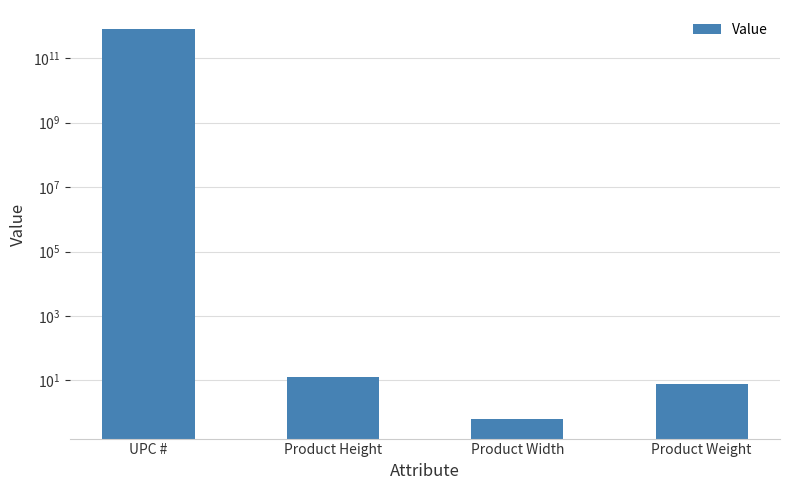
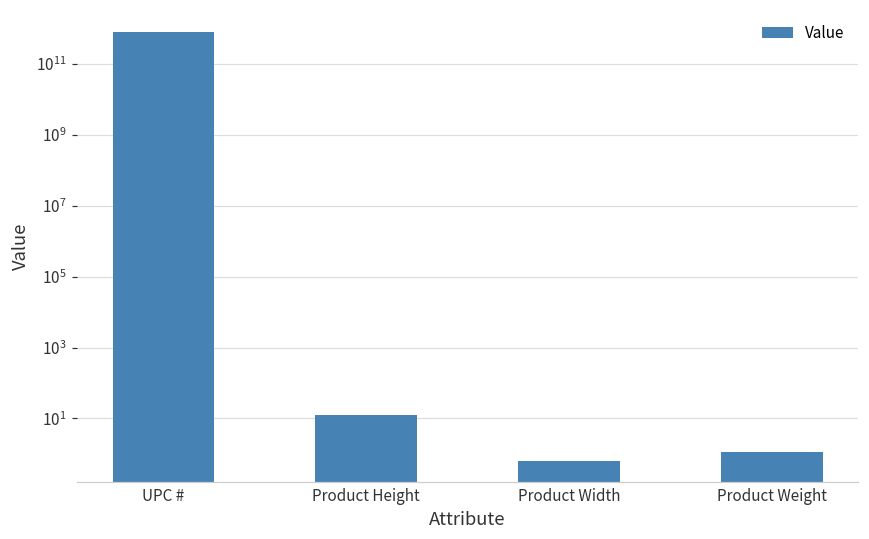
  {
    "UPC #": 800000000000,
    "Product Height": 13,
    "Product Width": 0.6,
-   "Product Weight": 8
+   "Product Weight": 1.1
  }
